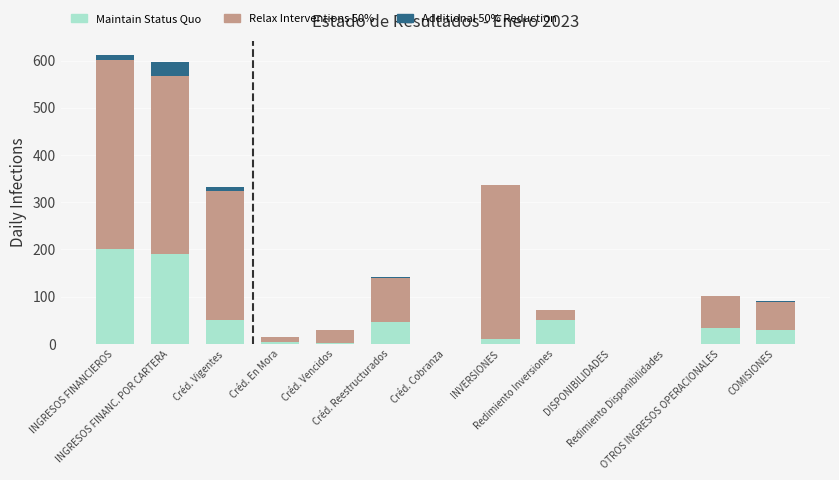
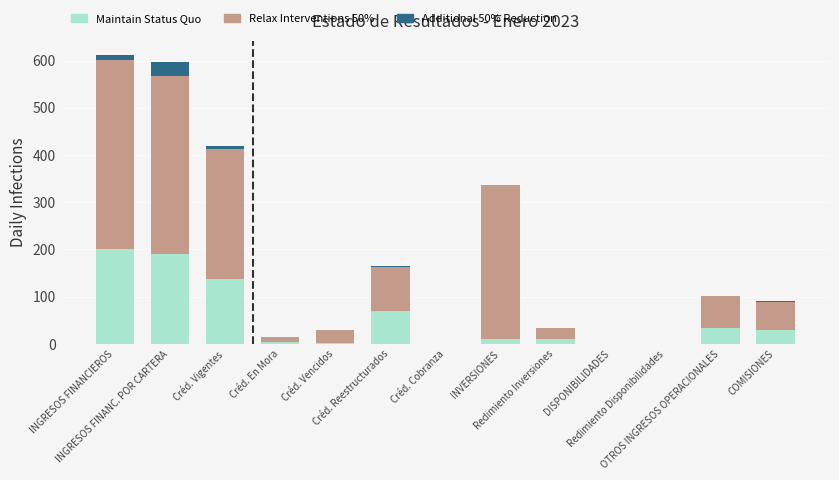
  {
    "Maintain Status Quo": {
      "INGRESOS FINANCIEROS": 200,
      "INGRESOS FINANC. POR CARTERA": 190,
-     "Créd. Vigentes": 50,
-     "Créd. Reestructurados": 50,
+     "Créd. Vigentes": 140,
+     "Créd. Reestructurados": 70,
      "INVERSIONES": 10,
-     "Redimiento Inversiones": 50,
+     "Redimiento Inversiones": 10,
      "DISPONIBILIDADES": 0,
      "Redimiento Disponibilidades": 0,
      "OTROS INGRESOS OPERACIONALES": 30,
      "COMISIONES": 30
    },
    "Relax Interventions 50%": {
      "INGRESOS FINANCIEROS": 400,
      "INGRESOS FINANC. POR CARTERA": 380,
      "Créd. Vigentes": 270,
      "Créd. En Mora": 10,
      "Créd. Vencidos": 30,
      "Créd. Reestructurados": 90,
      "INVERSIONES": 330,
      "Redimiento Inversiones": 20,
      "DISPONIBILIDADES": 0,
      "Redimiento Disponibilidades": 0,
      "OTROS INGRESOS OPERACIONALES": 70,
      "COMISIONES": 60
    },
    "Additional 50% Reduction": {
      "INGRESOS FINANCIEROS": 10,
      "INGRESOS FINANC. POR CARTERA": 30,
      "Créd. Vigentes": 10,
      "DISPONIBILIDADES": 0,
      "Redimiento Disponibilidades": 0
    }
  }
